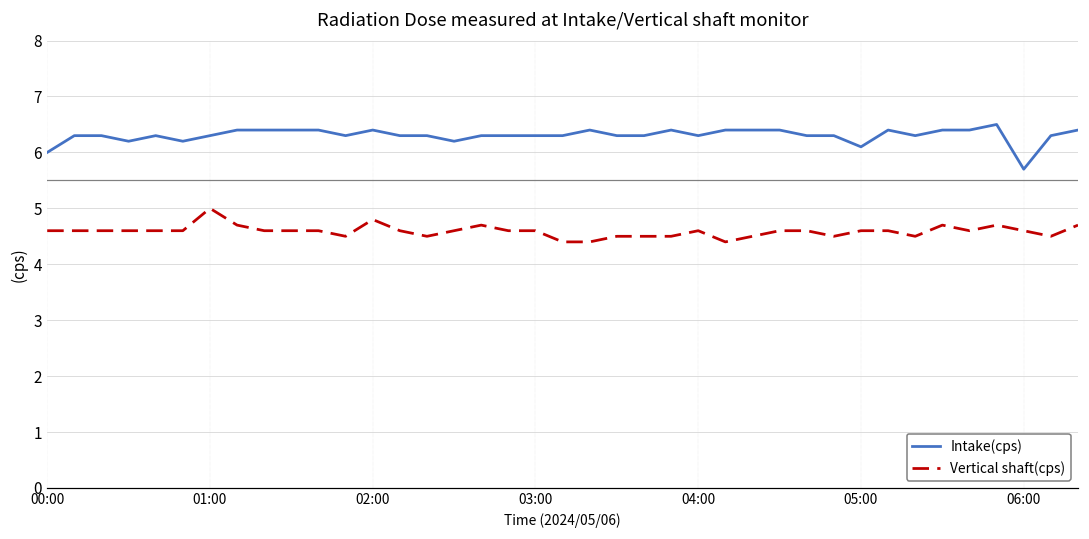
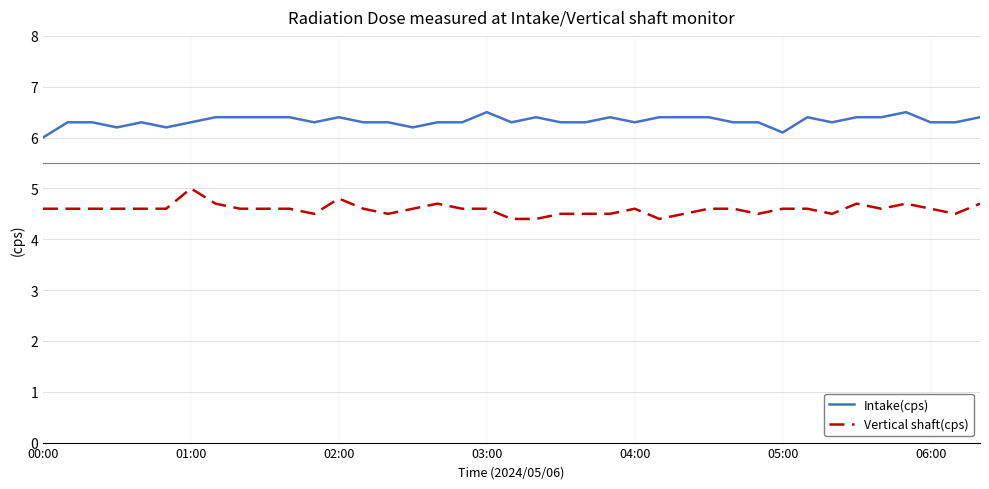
  {
    "Intake(cps)": {
      "00:00": 6.0,
      "01:00": 6.3,
      "02:00": 6.4,
-     "03:00": 6.3,
+     "03:00": 6.5,
      "04:00": 6.3,
      "05:00": 6.1,
-     "06:00": 5.7
+     "06:00": 6.3
    },
    "Vertical shaft(cps)": {
      "00:00": 4.6,
      "01:00": 5.0,
      "02:00": 4.8,
      "03:00": 4.6,
      "04:00": 4.6,
      "05:00": 4.6,
      "06:00": 4.6
    }
  }
